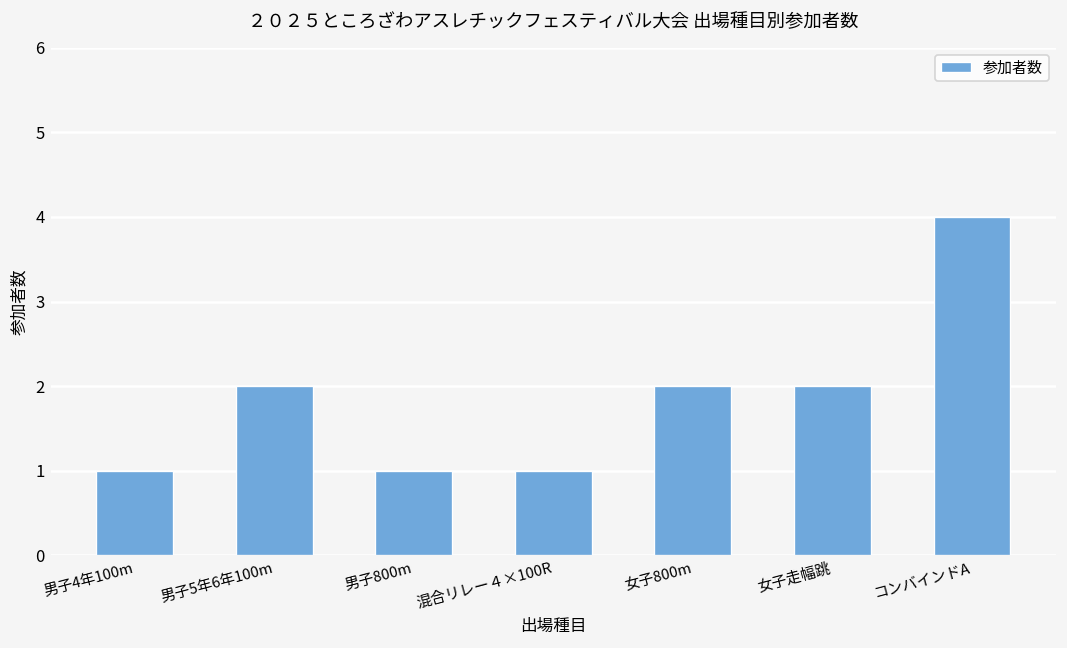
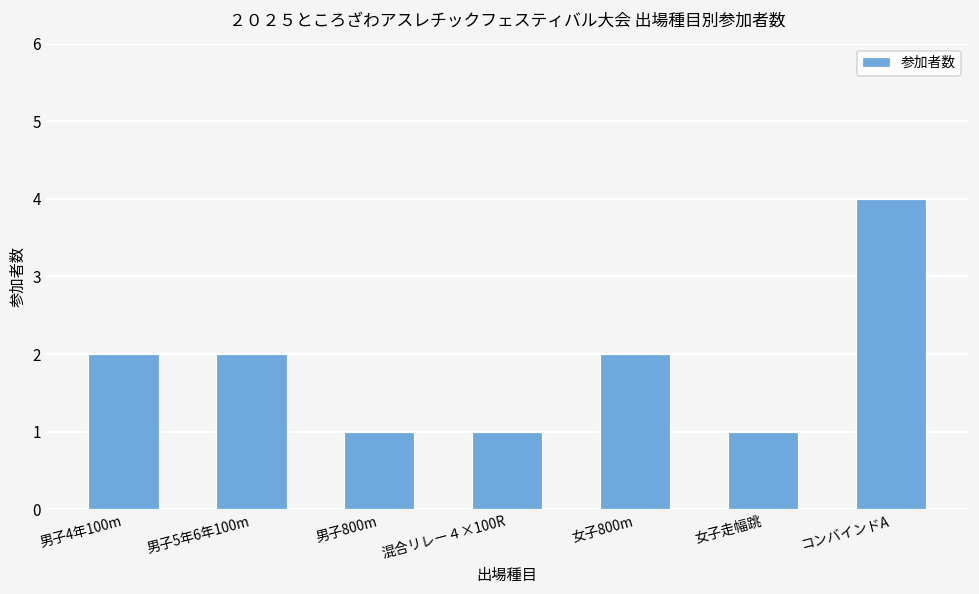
  {
-   "男子4年100m": 1,
+   "男子4年100m": 2,
    "男子5年6年100m": 2,
    "男子800m": 1,
    "混合リレー４×100R": 1,
    "女子800m": 2,
-   "女子走幅跳": 2,
+   "女子走幅跳": 1,
    "コンバインドA": 4
  }
